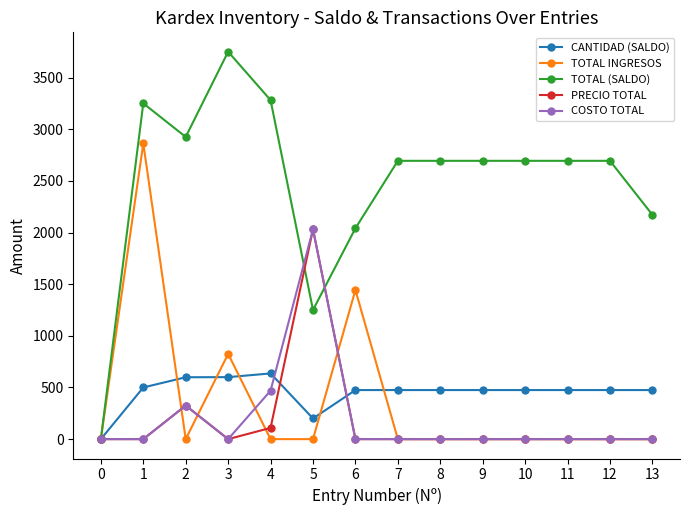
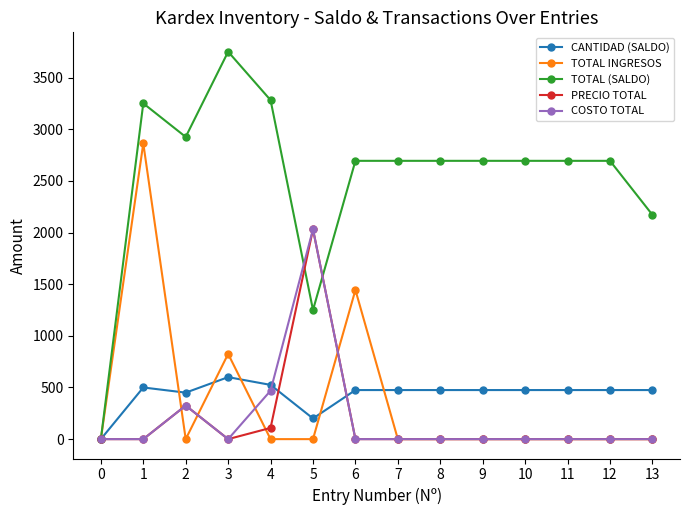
  {
    "CANTIDAD (SALDO)": {
      "1": 500,
-     "2": 600,
+     "2": 450,
      "3": 600,
-     "4": 640,
+     "4": 530,
      "5": 200,
      "6": 480,
      "7": 480,
      "8": 480,
      "9": 480,
      "10": 480,
      "11": 480,
      "12": 480,
      "13": 480
    },
    "TOTAL INGRESOS": {
      "1": 2860,
      "2": 0,
      "3": 830,
      "4": 0,
      "5": 0,
      "6": 1440
    },
    "TOTAL (SALDO)": {
      "1": 3250,
      "2": 2930,
      "3": 3750,
      "4": 3280,
      "5": 1250,
-     "6": 2040,
+     "6": 2690,
      "7": 2690,
      "8": 2690,
      "9": 2690,
      "10": 2690,
      "11": 2690,
      "12": 2690,
      "13": 2170
    },
    "PRECIO TOTAL": {
      "4": 110
    },
    "COSTO TOTAL": {
      "4": 470
    }
  }
